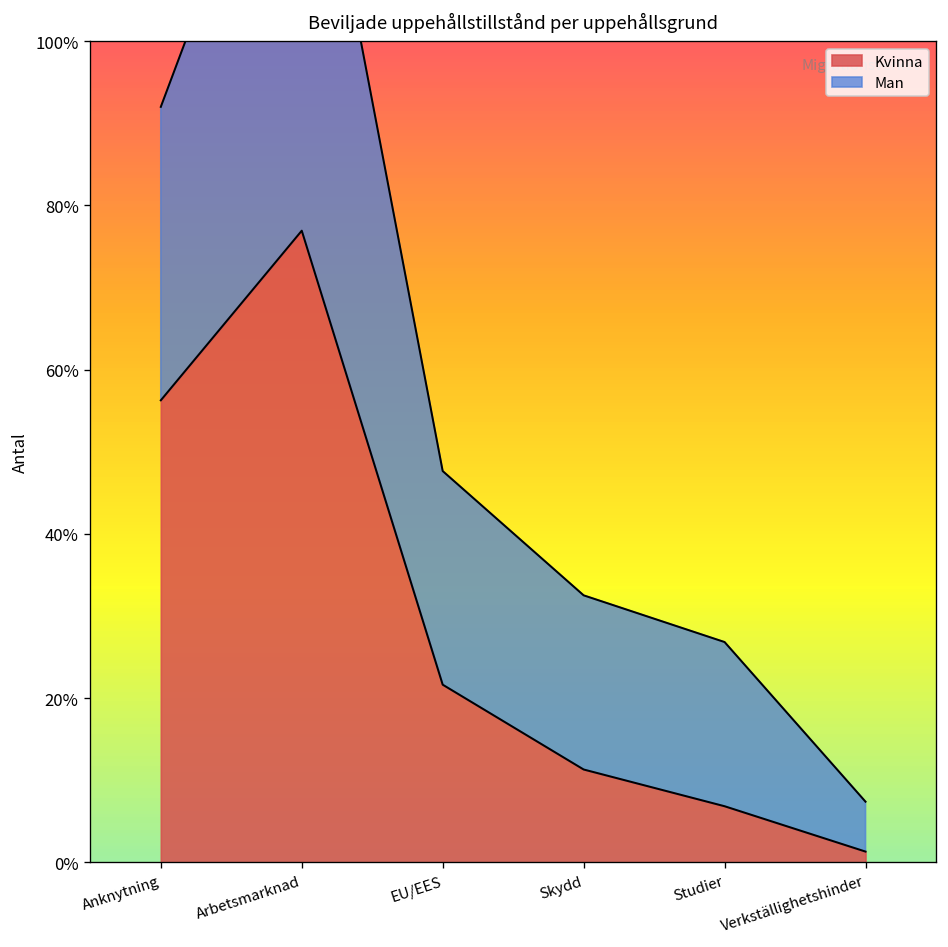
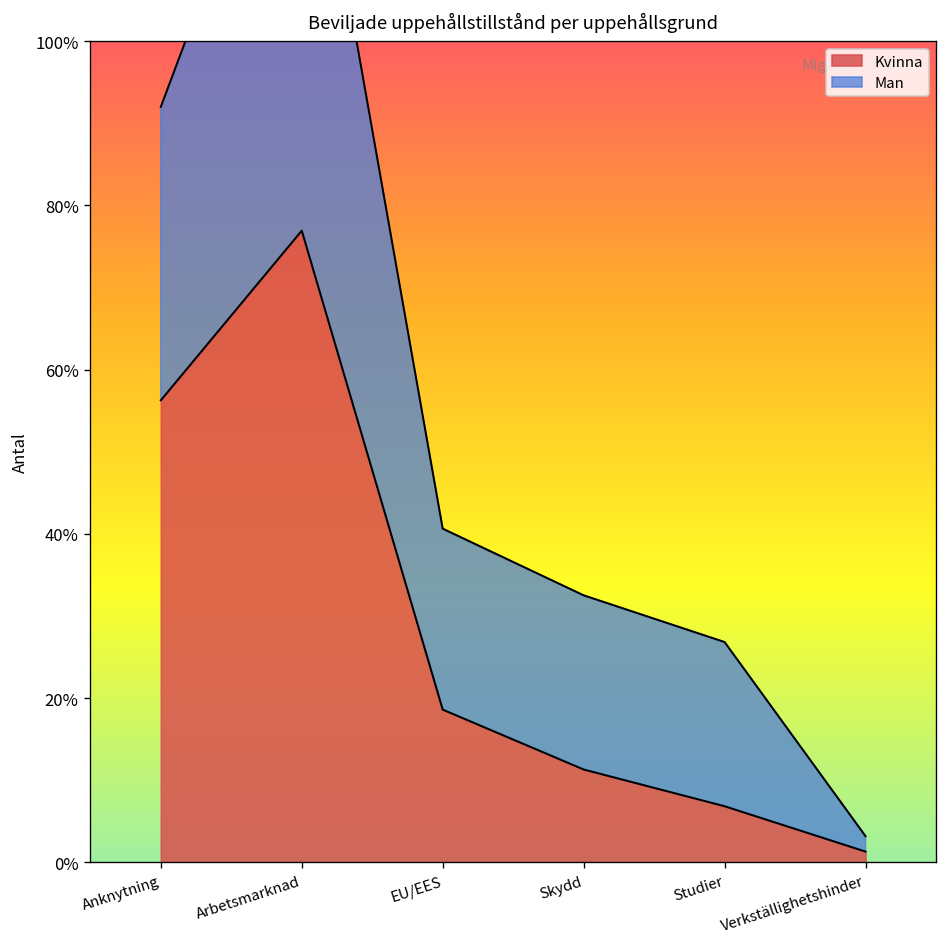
  {
    "Kvinna": {
      "Anknytning": "56%",
      "Arbetsmarknad": "77%",
-     "EU/EES": "22%",
+     "EU/EES": "19%",
      "Skydd": "11%",
      "Studier": "7%",
      "Verkställighetshinder": "1%"
    },
    "Man": {
      "Anknytning": "36%",
-     "EU/EES": "26%",
+     "EU/EES": "22%",
      "Skydd": "21%",
      "Studier": "20%",
-     "Verkställighetshinder": "6%"
+     "Verkställighetshinder": "2%"
    }
  }
